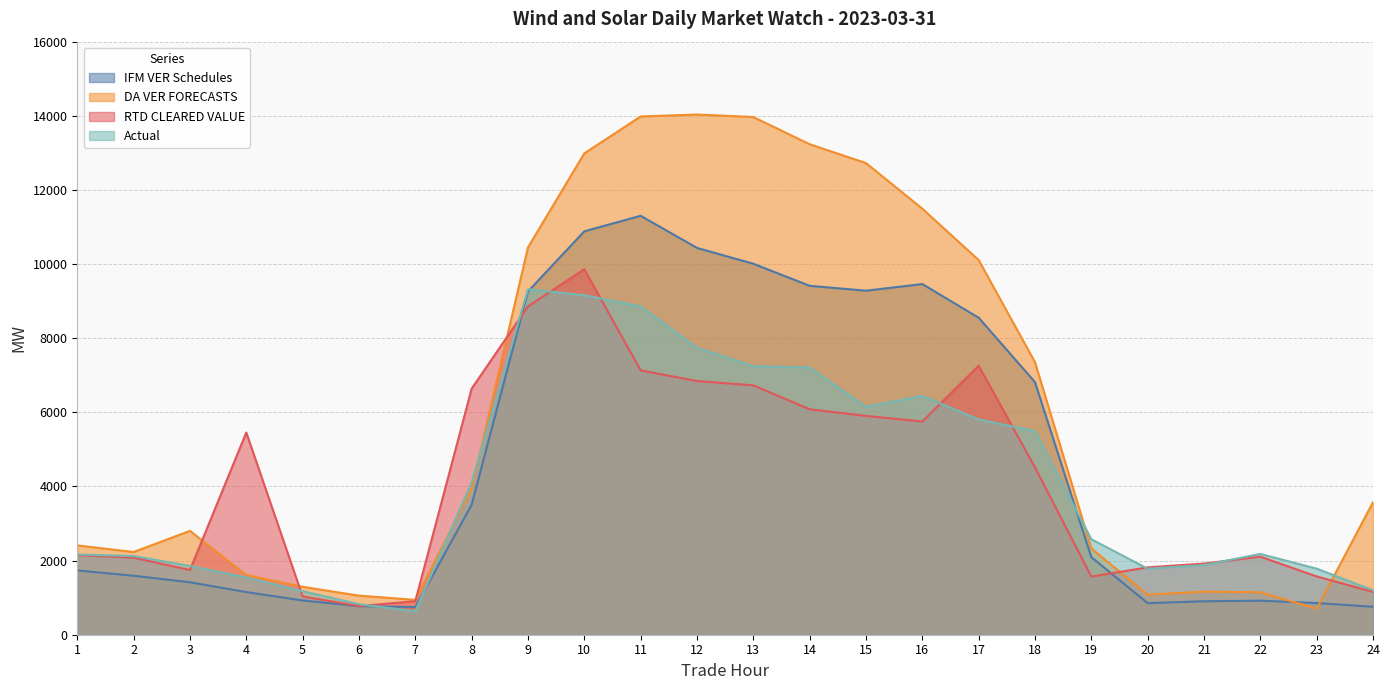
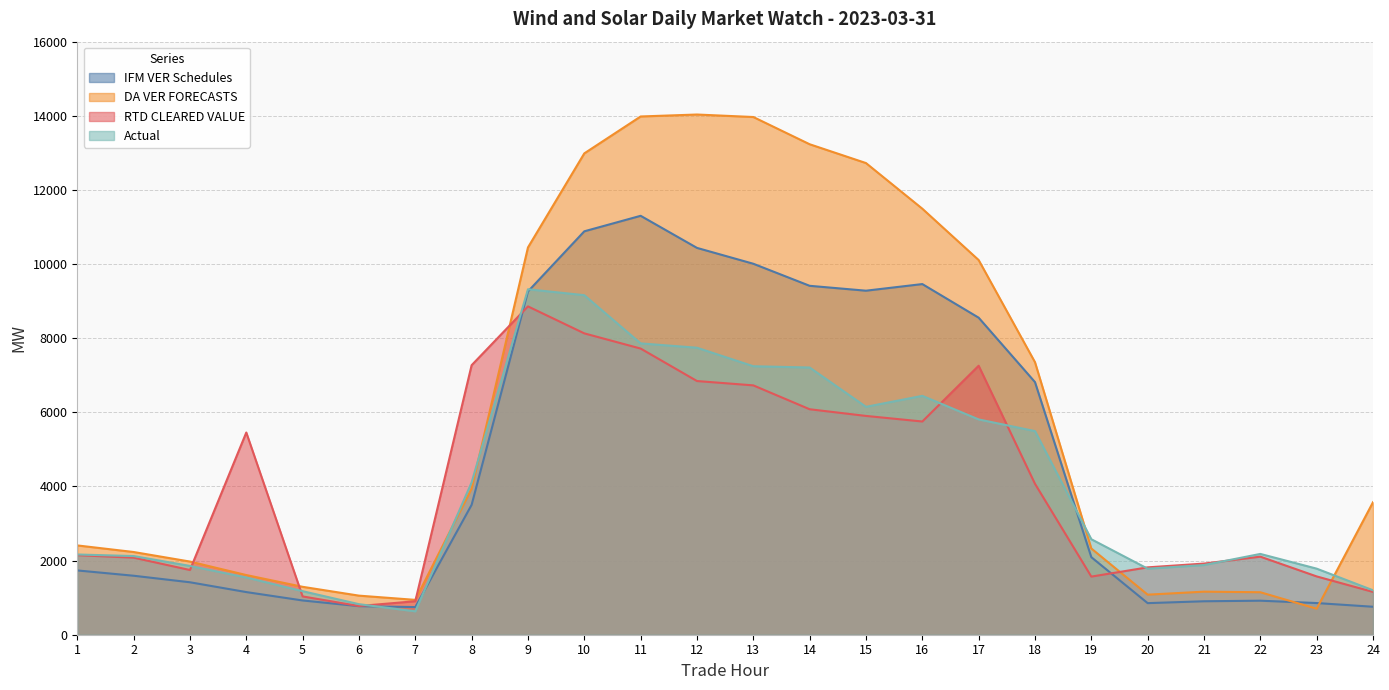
  {
    "IFM VER Schedules": {
      "1": 1700,
      "2": 1600,
      "3": 1400,
      "4": 1200,
      "5": 900,
      "7": 700,
      "8": 3500,
      "10": 10900,
      "11": 11300,
      "12": 10400,
      "13": 10000,
      "14": 9400,
      "15": 9300,
      "16": 9500,
      "17": 8600,
      "18": 6800,
      "19": 2100,
      "20": 900,
      "21": 900,
      "22": 900,
      "23": 900,
      "24": 800
    },
    "DA VER FORECASTS": {
      "1": 2400,
      "2": 2200,
-     "3": 2800,
+     "3": 2000,
      "5": 1300,
      "6": 1100,
      "8": 3900,
      "9": 10400,
      "10": 13000,
      "11": 14000,
      "12": 14000,
      "13": 14000,
      "14": 13200,
      "15": 12700,
      "16": 11500,
      "17": 10100,
      "18": 7400,
      "19": 2300,
      "20": 1100,
      "21": 1200,
      "22": 1100,
      "23": 700,
      "24": 3600
    },
    "RTD CLEARED VALUE": {
      "3": 1700,
      "4": 5500,
      "5": 1000,
-     "8": 6600,
+     "8": 7300,
      "9": 8900,
-     "10": 9900,
-     "11": 7100,
+     "10": 8100,
+     "11": 7700,
      "12": 6800,
      "13": 6700,
      "14": 6100,
      "15": 5900,
      "16": 5800,
      "17": 7300,
-     "18": 4500,
+     "18": 4100,
      "19": 1600,
      "22": 2100,
      "23": 1600
    },
    "Actual": {
      "3": 1900,
      "5": 1200,
      "7": 600,
      "8": 4100,
      "10": 9200,
-     "11": 8900,
+     "11": 7900,
      "12": 7700,
      "13": 7200,
      "14": 7200,
      "15": 6100,
      "16": 6400,
      "17": 5800,
      "18": 5500,
      "19": 2600,
      "22": 2200,
      "23": 1800
    }
  }
